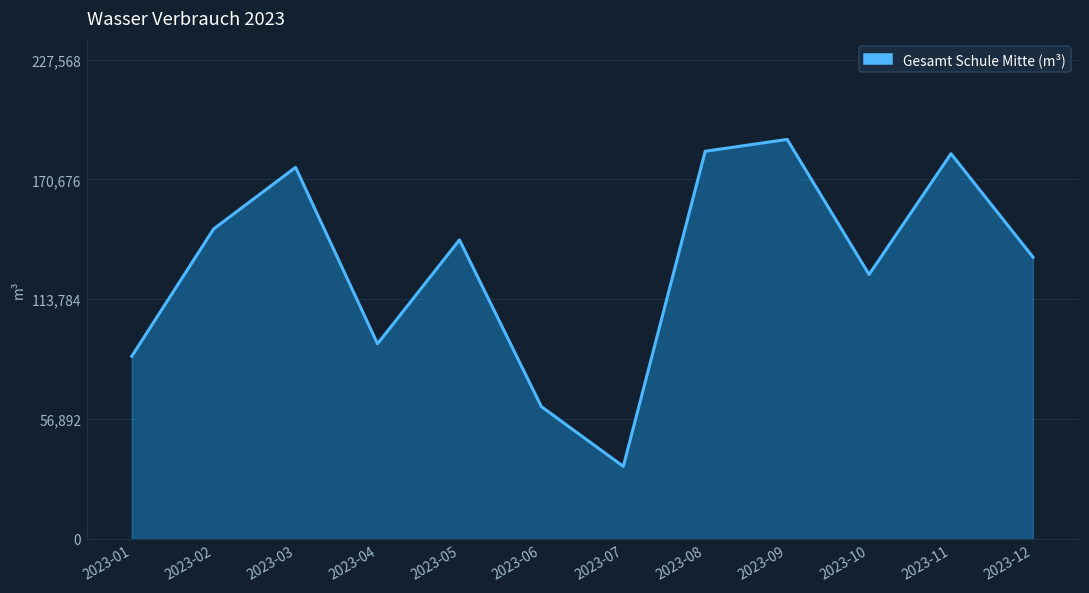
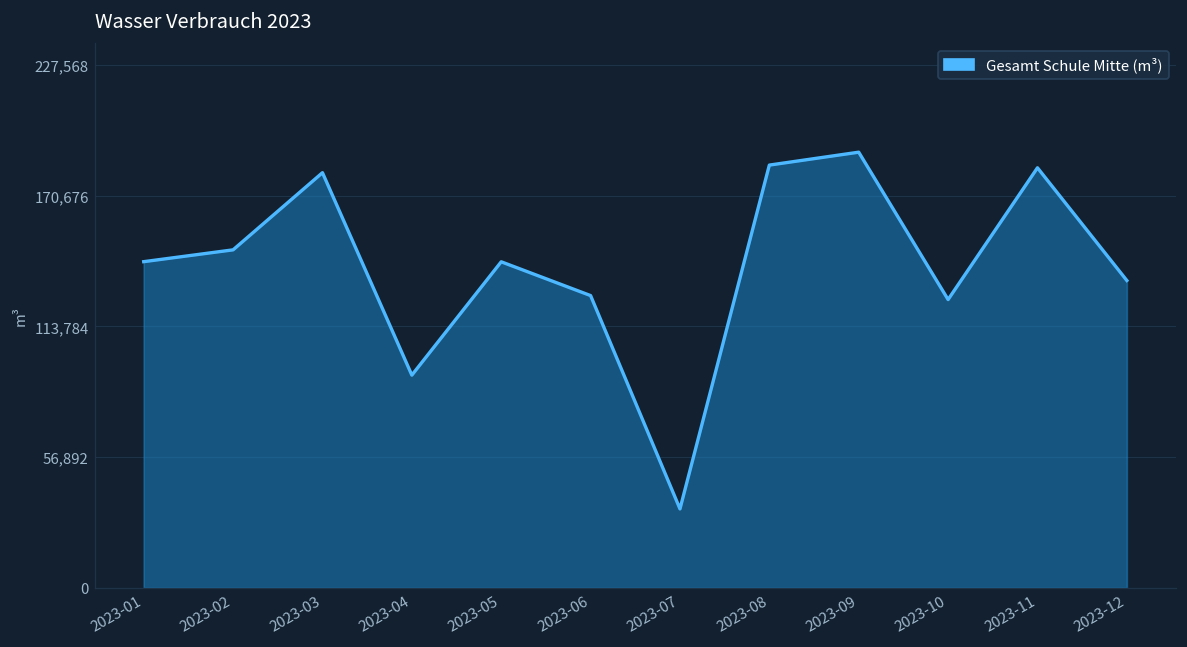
  {
-   "2023-01": "87,000",
+   "2023-01": "142,000",
    "2023-02": "147,000",
-   "2023-03": "176,000",
+   "2023-03": "181,000",
    "2023-04": "93,000",
    "2023-05": "142,000",
-   "2023-06": "63,000",
+   "2023-06": "127,000",
    "2023-07": "34,000",
    "2023-08": "184,000",
    "2023-09": "190,000",
    "2023-10": "125,000",
    "2023-11": "183,000",
    "2023-12": "134,000"
  }
